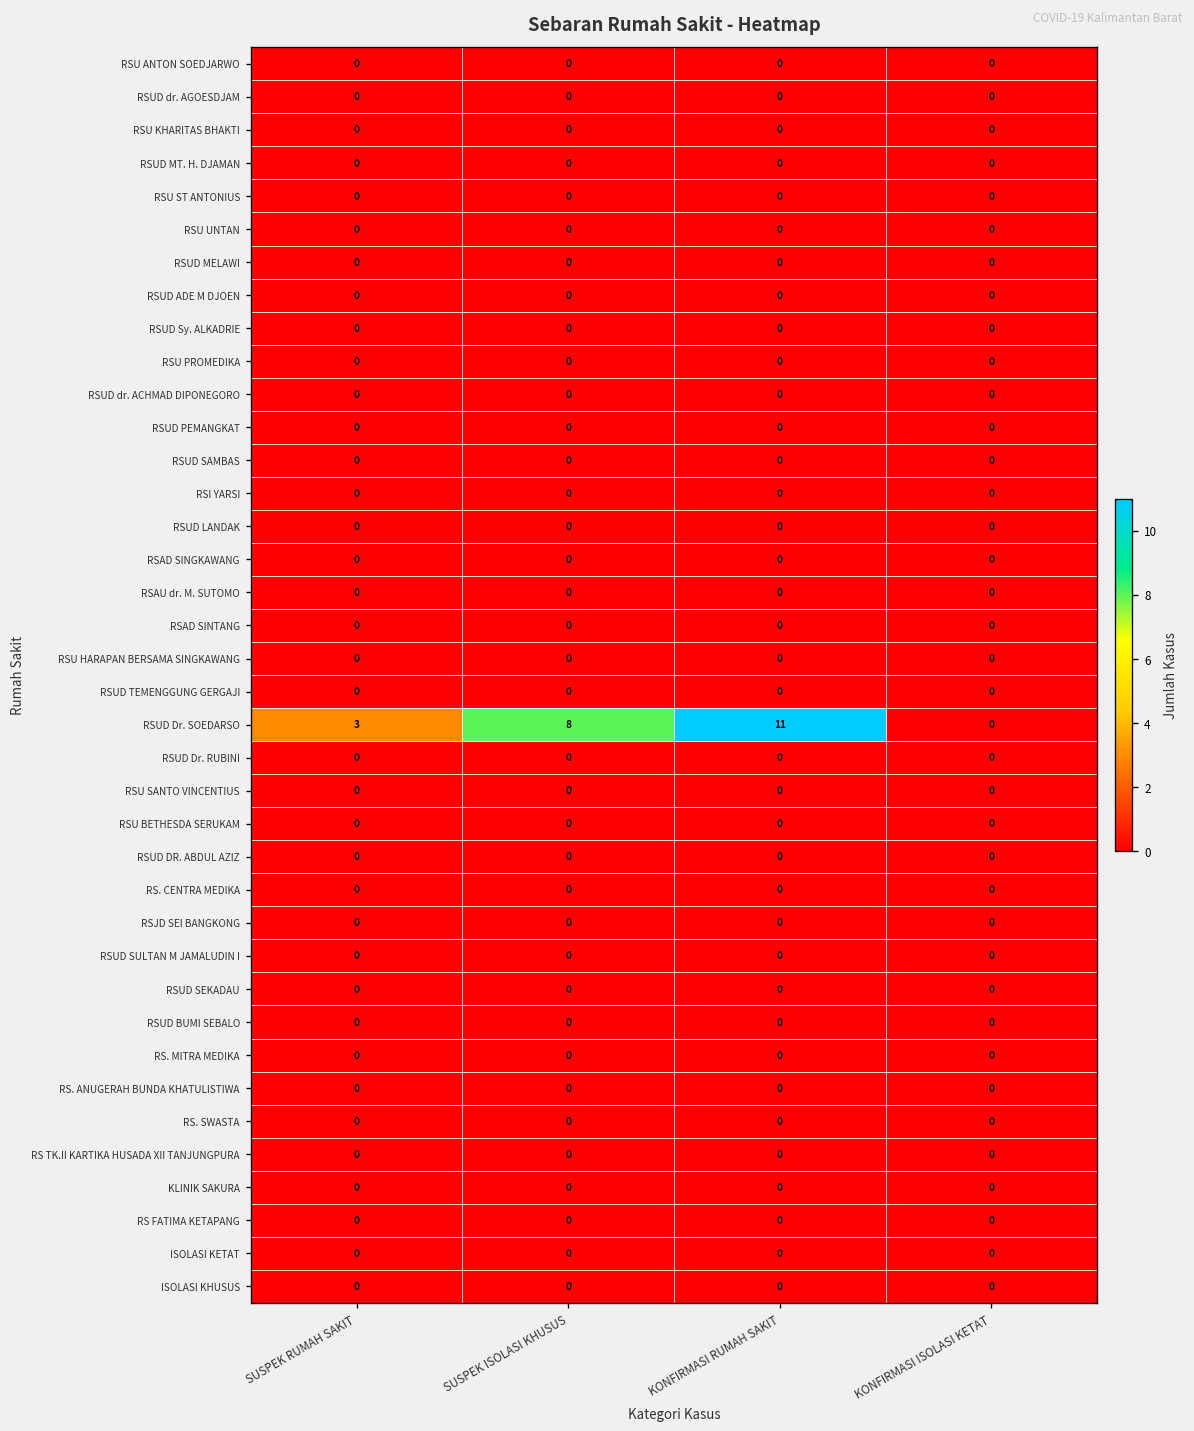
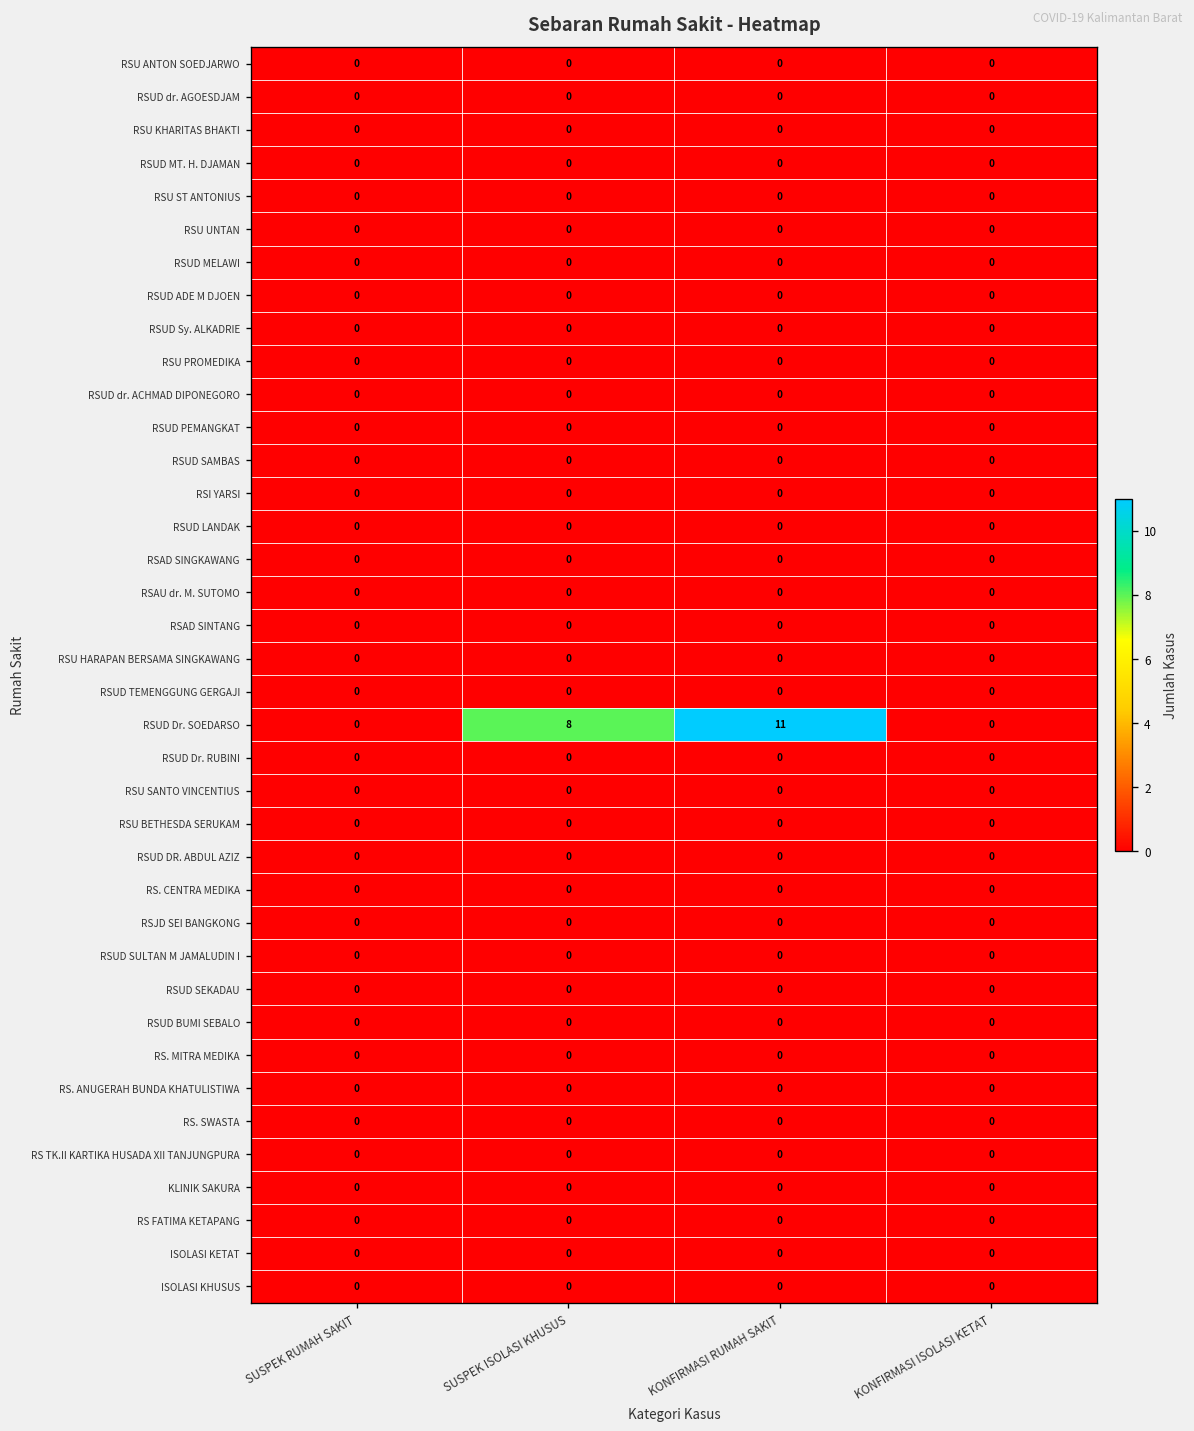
  {
    "RSU ANTON SOEDJARWO": {
      "SUSPEK RUMAH SAKIT": 0,
      "SUSPEK ISOLASI KHUSUS": 0,
      "KONFIRMASI RUMAH SAKIT": 0,
      "KONFIRMASI ISOLASI KETAT": 0
    },
    "RSUD dr. AGOESDJAM": {
      "SUSPEK RUMAH SAKIT": 0,
      "SUSPEK ISOLASI KHUSUS": 0,
      "KONFIRMASI RUMAH SAKIT": 0,
      "KONFIRMASI ISOLASI KETAT": 0
    },
    "RSU KHARITAS BHAKTI": {
      "SUSPEK RUMAH SAKIT": 0,
      "SUSPEK ISOLASI KHUSUS": 0,
      "KONFIRMASI RUMAH SAKIT": 0,
      "KONFIRMASI ISOLASI KETAT": 0
    },
    "RSUD MT. H. DJAMAN": {
      "SUSPEK RUMAH SAKIT": 0,
      "SUSPEK ISOLASI KHUSUS": 0,
      "KONFIRMASI RUMAH SAKIT": 0,
      "KONFIRMASI ISOLASI KETAT": 0
    },
    "RSU ST ANTONIUS": {
      "SUSPEK RUMAH SAKIT": 0,
      "SUSPEK ISOLASI KHUSUS": 0,
      "KONFIRMASI RUMAH SAKIT": 0,
      "KONFIRMASI ISOLASI KETAT": 0
    },
    "RSU UNTAN": {
      "SUSPEK RUMAH SAKIT": 0,
      "SUSPEK ISOLASI KHUSUS": 0,
      "KONFIRMASI RUMAH SAKIT": 0,
      "KONFIRMASI ISOLASI KETAT": 0
    },
    "RSUD MELAWI": {
      "SUSPEK RUMAH SAKIT": 0,
      "SUSPEK ISOLASI KHUSUS": 0,
      "KONFIRMASI RUMAH SAKIT": 0,
      "KONFIRMASI ISOLASI KETAT": 0
    },
    "RSUD ADE M DJOEN": {
      "SUSPEK RUMAH SAKIT": 0,
      "SUSPEK ISOLASI KHUSUS": 0,
      "KONFIRMASI RUMAH SAKIT": 0,
      "KONFIRMASI ISOLASI KETAT": 0
    },
    "RSUD Sy. ALKADRIE": {
      "SUSPEK RUMAH SAKIT": 0,
      "SUSPEK ISOLASI KHUSUS": 0,
      "KONFIRMASI RUMAH SAKIT": 0,
      "KONFIRMASI ISOLASI KETAT": 0
    },
    "RSU PROMEDIKA": {
      "SUSPEK RUMAH SAKIT": 0,
      "SUSPEK ISOLASI KHUSUS": 0,
      "KONFIRMASI RUMAH SAKIT": 0,
      "KONFIRMASI ISOLASI KETAT": 0
    },
    "RSUD dr. ACHMAD DIPONEGORO": {
      "SUSPEK RUMAH SAKIT": 0,
      "SUSPEK ISOLASI KHUSUS": 0,
      "KONFIRMASI RUMAH SAKIT": 0,
      "KONFIRMASI ISOLASI KETAT": 0
    },
    "RSUD PEMANGKAT": {
      "SUSPEK RUMAH SAKIT": 0,
      "SUSPEK ISOLASI KHUSUS": 0,
      "KONFIRMASI RUMAH SAKIT": 0,
      "KONFIRMASI ISOLASI KETAT": 0
    },
    "RSUD SAMBAS": {
      "SUSPEK RUMAH SAKIT": 0,
      "SUSPEK ISOLASI KHUSUS": 0,
      "KONFIRMASI RUMAH SAKIT": 0,
      "KONFIRMASI ISOLASI KETAT": 0
    },
    "RSI YARSI": {
      "SUSPEK RUMAH SAKIT": 0,
      "SUSPEK ISOLASI KHUSUS": 0,
      "KONFIRMASI RUMAH SAKIT": 0,
      "KONFIRMASI ISOLASI KETAT": 0
    },
    "RSUD LANDAK": {
      "SUSPEK RUMAH SAKIT": 0,
      "SUSPEK ISOLASI KHUSUS": 0,
      "KONFIRMASI RUMAH SAKIT": 0,
      "KONFIRMASI ISOLASI KETAT": 0
    },
    "RSAD SINGKAWANG": {
      "SUSPEK RUMAH SAKIT": 0,
      "SUSPEK ISOLASI KHUSUS": 0,
      "KONFIRMASI RUMAH SAKIT": 0,
      "KONFIRMASI ISOLASI KETAT": 0
    },
    "RSAU dr. M. SUTOMO": {
      "SUSPEK RUMAH SAKIT": 0,
      "SUSPEK ISOLASI KHUSUS": 0,
      "KONFIRMASI RUMAH SAKIT": 0,
      "KONFIRMASI ISOLASI KETAT": 0
    },
    "RSAD SINTANG": {
      "SUSPEK RUMAH SAKIT": 0,
      "SUSPEK ISOLASI KHUSUS": 0,
      "KONFIRMASI RUMAH SAKIT": 0,
      "KONFIRMASI ISOLASI KETAT": 0
    },
    "RSU HARAPAN BERSAMA SINGKAWANG": {
      "SUSPEK RUMAH SAKIT": 0,
      "SUSPEK ISOLASI KHUSUS": 0,
      "KONFIRMASI RUMAH SAKIT": 0,
      "KONFIRMASI ISOLASI KETAT": 0
    },
    "RSUD TEMENGGUNG GERGAJI": {
      "SUSPEK RUMAH SAKIT": 0,
      "SUSPEK ISOLASI KHUSUS": 0,
      "KONFIRMASI RUMAH SAKIT": 0,
      "KONFIRMASI ISOLASI KETAT": 0
    },
    "RSUD Dr. SOEDARSO": {
-     "SUSPEK RUMAH SAKIT": 3,
+     "SUSPEK RUMAH SAKIT": 0,
      "SUSPEK ISOLASI KHUSUS": 8,
      "KONFIRMASI RUMAH SAKIT": 11,
      "KONFIRMASI ISOLASI KETAT": 0
    },
    "RSUD Dr. RUBINI": {
      "SUSPEK RUMAH SAKIT": 0,
      "SUSPEK ISOLASI KHUSUS": 0,
      "KONFIRMASI RUMAH SAKIT": 0,
      "KONFIRMASI ISOLASI KETAT": 0
    },
    "RSU SANTO VINCENTIUS": {
      "SUSPEK RUMAH SAKIT": 0,
      "SUSPEK ISOLASI KHUSUS": 0,
      "KONFIRMASI RUMAH SAKIT": 0,
      "KONFIRMASI ISOLASI KETAT": 0
    },
    "RSU BETHESDA SERUKAM": {
      "SUSPEK RUMAH SAKIT": 0,
      "SUSPEK ISOLASI KHUSUS": 0,
      "KONFIRMASI RUMAH SAKIT": 0,
      "KONFIRMASI ISOLASI KETAT": 0
    },
    "RSUD DR. ABDUL AZIZ": {
      "SUSPEK RUMAH SAKIT": 0,
      "SUSPEK ISOLASI KHUSUS": 0,
      "KONFIRMASI RUMAH SAKIT": 0,
      "KONFIRMASI ISOLASI KETAT": 0
    },
    "RS. CENTRA MEDIKA": {
      "SUSPEK RUMAH SAKIT": 0,
      "SUSPEK ISOLASI KHUSUS": 0,
      "KONFIRMASI RUMAH SAKIT": 0,
      "KONFIRMASI ISOLASI KETAT": 0
    },
    "RSJD SEI BANGKONG": {
      "SUSPEK RUMAH SAKIT": 0,
      "SUSPEK ISOLASI KHUSUS": 0,
      "KONFIRMASI RUMAH SAKIT": 0,
      "KONFIRMASI ISOLASI KETAT": 0
    },
    "RSUD SULTAN M JAMALUDIN I": {
      "SUSPEK RUMAH SAKIT": 0,
      "SUSPEK ISOLASI KHUSUS": 0,
      "KONFIRMASI RUMAH SAKIT": 0,
      "KONFIRMASI ISOLASI KETAT": 0
    },
    "RSUD SEKADAU": {
      "SUSPEK RUMAH SAKIT": 0,
      "SUSPEK ISOLASI KHUSUS": 0,
      "KONFIRMASI RUMAH SAKIT": 0,
      "KONFIRMASI ISOLASI KETAT": 0
    },
    "RSUD BUMI SEBALO": {
      "SUSPEK RUMAH SAKIT": 0,
      "SUSPEK ISOLASI KHUSUS": 0,
      "KONFIRMASI RUMAH SAKIT": 0,
      "KONFIRMASI ISOLASI KETAT": 0
    },
    "RS. MITRA MEDIKA": {
      "SUSPEK RUMAH SAKIT": 0,
      "SUSPEK ISOLASI KHUSUS": 0,
      "KONFIRMASI RUMAH SAKIT": 0,
      "KONFIRMASI ISOLASI KETAT": 0
    },
    "RS. ANUGERAH BUNDA KHATULISTIWA": {
      "SUSPEK RUMAH SAKIT": 0,
      "SUSPEK ISOLASI KHUSUS": 0,
      "KONFIRMASI RUMAH SAKIT": 0,
      "KONFIRMASI ISOLASI KETAT": 0
    },
    "RS. SWASTA": {
      "SUSPEK RUMAH SAKIT": 0,
      "SUSPEK ISOLASI KHUSUS": 0,
      "KONFIRMASI RUMAH SAKIT": 0,
      "KONFIRMASI ISOLASI KETAT": 0
    },
    "RS TK.II KARTIKA HUSADA XII TANJUNGPURA": {
      "SUSPEK RUMAH SAKIT": 0,
      "SUSPEK ISOLASI KHUSUS": 0,
      "KONFIRMASI RUMAH SAKIT": 0,
      "KONFIRMASI ISOLASI KETAT": 0
    },
    "KLINIK SAKURA": {
      "SUSPEK RUMAH SAKIT": 0,
      "SUSPEK ISOLASI KHUSUS": 0,
      "KONFIRMASI RUMAH SAKIT": 0,
      "KONFIRMASI ISOLASI KETAT": 0
    },
    "RS FATIMA KETAPANG": {
      "SUSPEK RUMAH SAKIT": 0,
      "SUSPEK ISOLASI KHUSUS": 0,
      "KONFIRMASI RUMAH SAKIT": 0,
      "KONFIRMASI ISOLASI KETAT": 0
    },
    "ISOLASI KETAT": {
      "SUSPEK RUMAH SAKIT": 0,
      "SUSPEK ISOLASI KHUSUS": 0,
      "KONFIRMASI RUMAH SAKIT": 0,
      "KONFIRMASI ISOLASI KETAT": 0
    },
    "ISOLASI KHUSUS": {
      "SUSPEK RUMAH SAKIT": 0,
      "SUSPEK ISOLASI KHUSUS": 0,
      "KONFIRMASI RUMAH SAKIT": 0,
      "KONFIRMASI ISOLASI KETAT": 0
    }
  }
